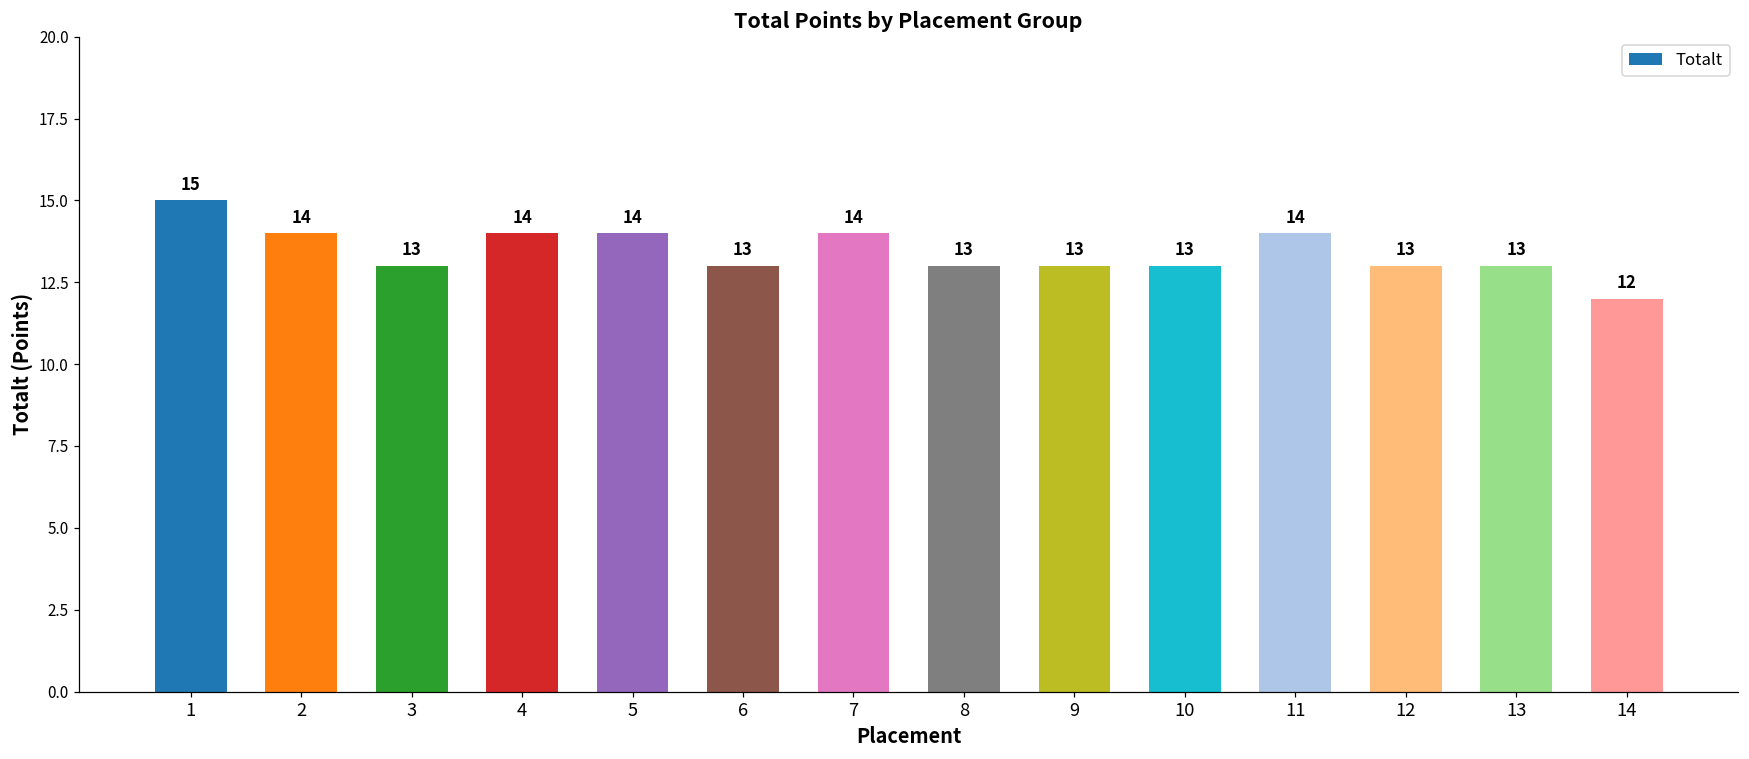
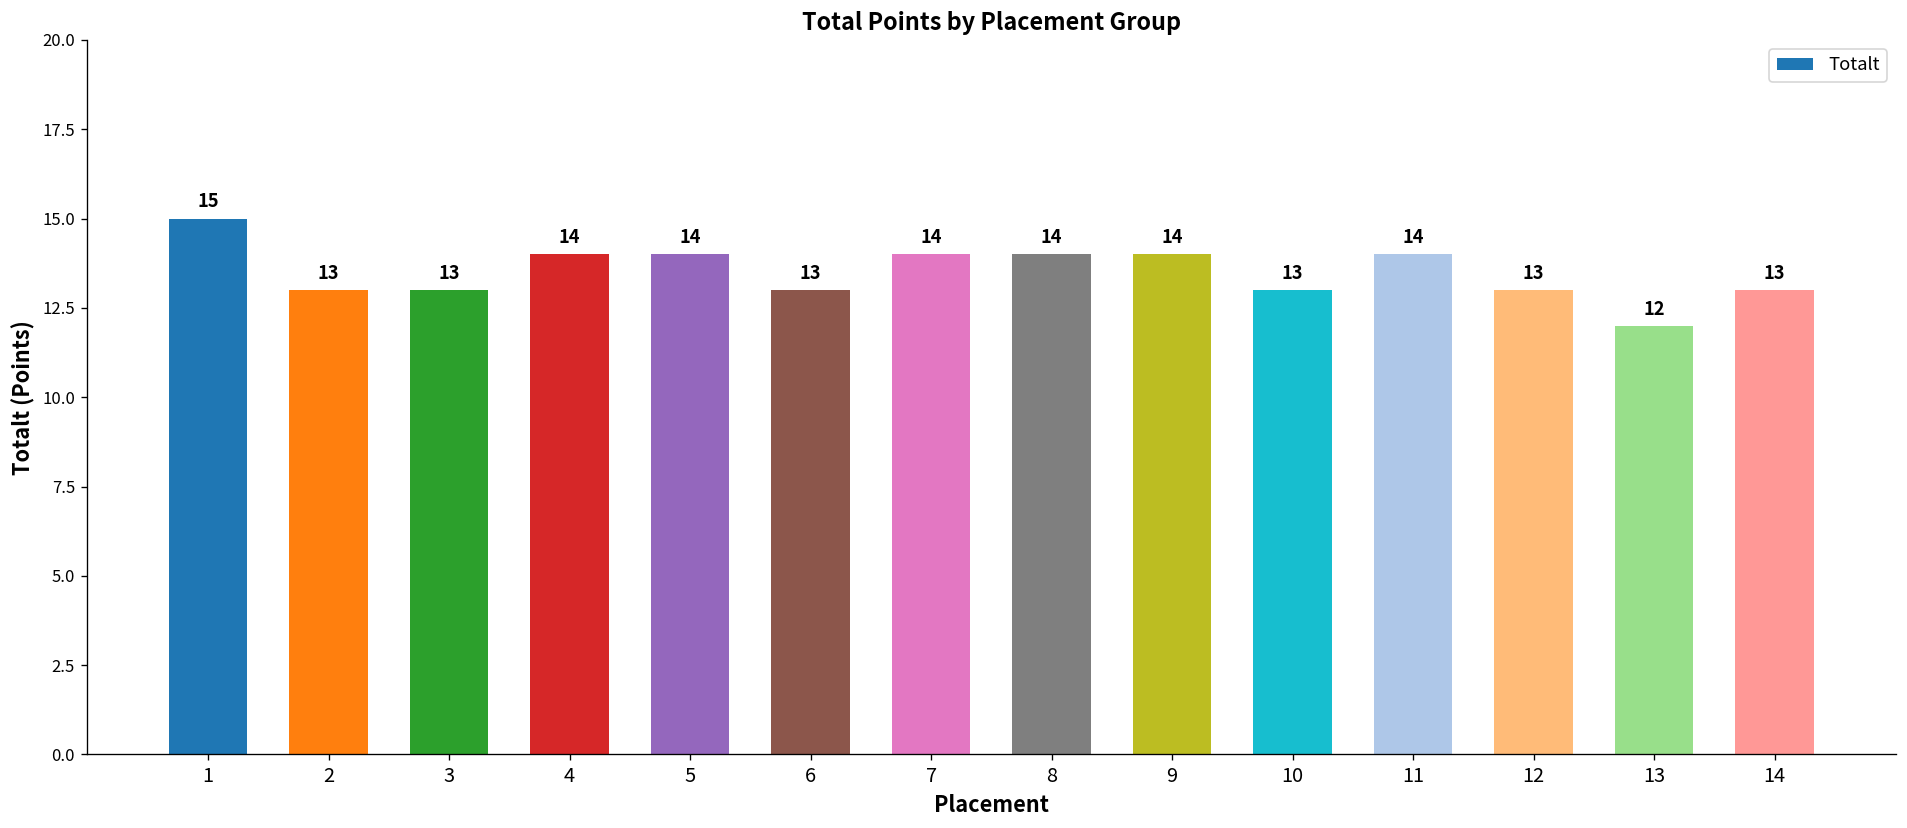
  {
    "1": 15,
-   "2": 14,
+   "2": 13,
    "3": 13,
    "4": 14,
    "5": 14,
    "6": 13,
    "7": 14,
-   "8": 13,
-   "9": 13,
+   "8": 14,
+   "9": 14,
    "10": 13,
    "11": 14,
    "12": 13,
-   "13": 13,
-   "14": 12
+   "13": 12,
+   "14": 13
  }
